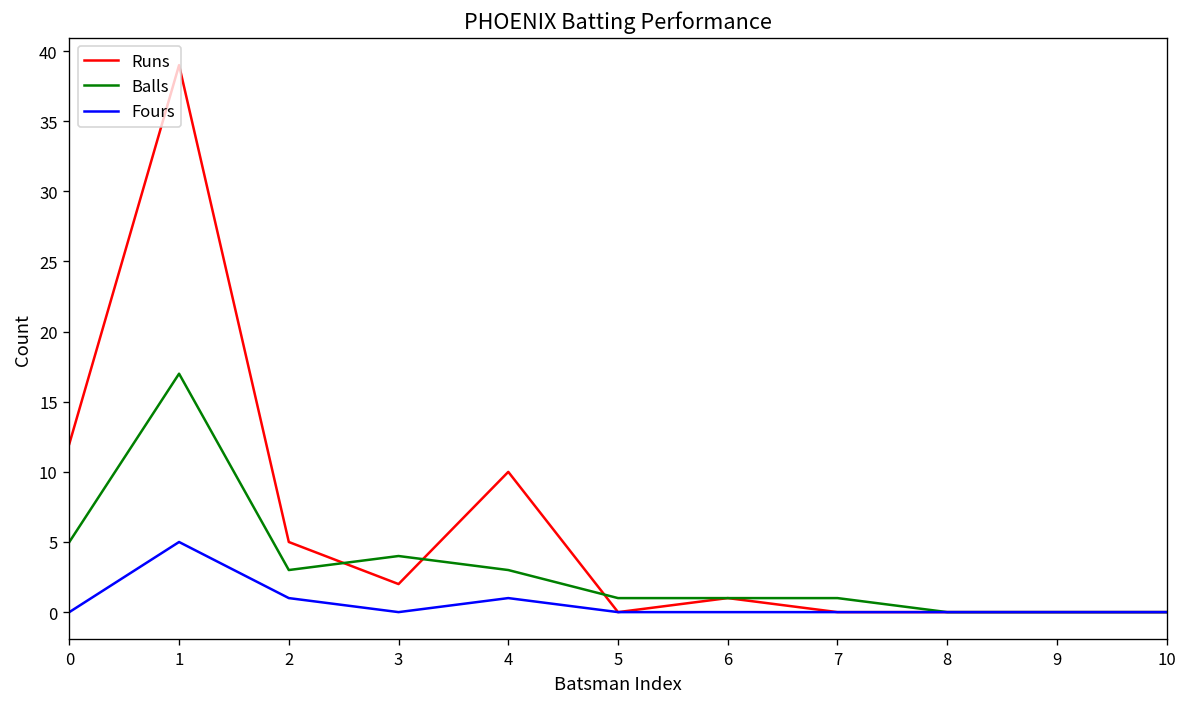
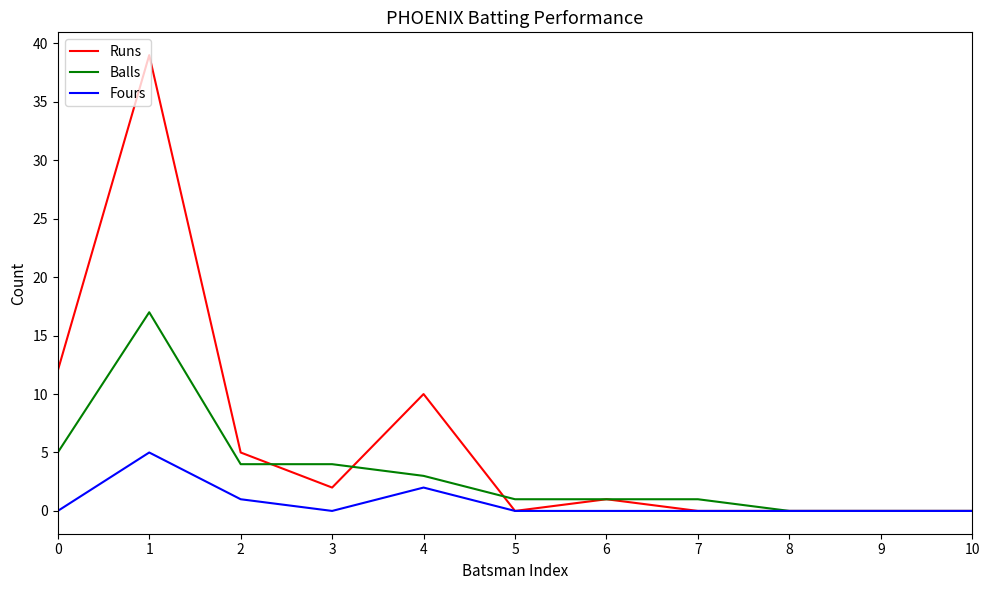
  {
    "Runs": {
      "0": 12,
      "2": 5,
      "3": 2,
      "4": 10
    },
    "Balls": {
      "0": 5,
      "1": 17,
-     "2": 3,
+     "2": 4,
      "3": 4,
      "4": 3,
      "5": 1,
      "7": 1
    },
    "Fours": {
      "0": 0,
      "1": 5,
      "2": 1,
      "3": 0,
-     "4": 1,
+     "4": 2,
      "6": 0
    }
  }
